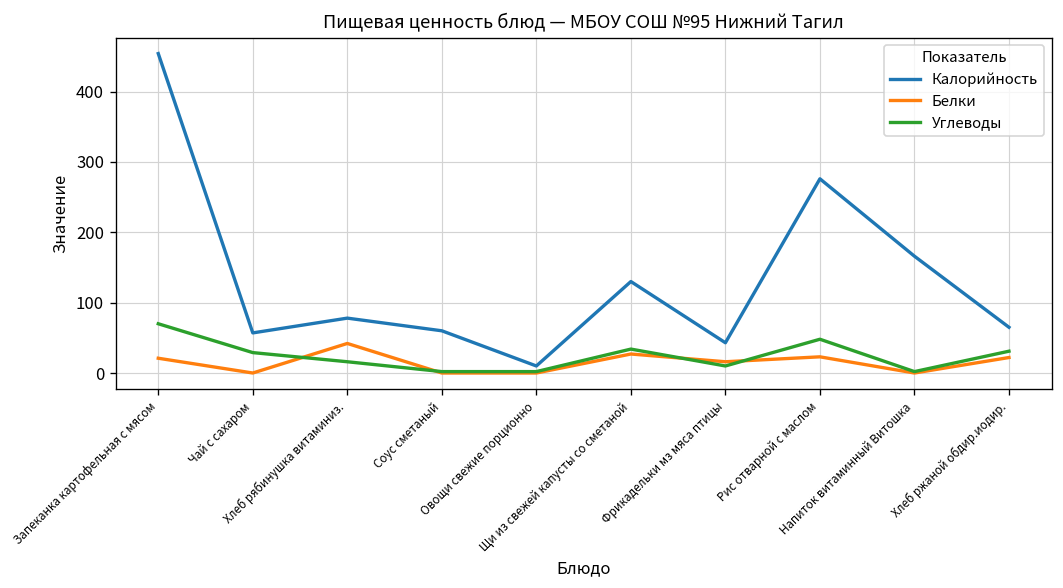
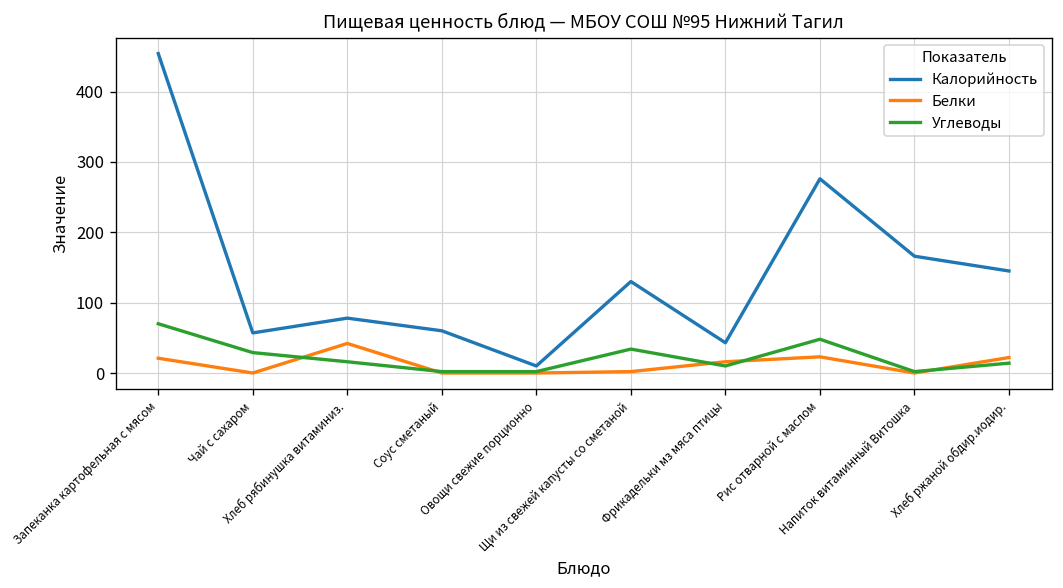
  {
    "Калорийность": {
      "Запеканка картофельная с мясом": 450,
      "Чай с сахаром": 60,
      "Хлеб рябинушка витаминиз.": 80,
      "Соус сметаный": 60,
      "Овощи свежие порционно": 10,
      "Щи из свежей капусты со сметаной": 130,
      "Фрикадельки мз мяса птицы": 40,
      "Рис отварной с маслом": 280,
      "Напиток витаминный Витошка": 170,
-     "Хлеб ржаной обдир.иодир.": 70
+     "Хлеб ржаной обдир.иодир.": 150
    },
    "Белки": {
      "Запеканка картофельная с мясом": 20,
      "Чай с сахаром": 0,
      "Хлеб рябинушка витаминиз.": 40,
-     "Щи из свежей капусты со сметаной": 30,
+     "Щи из свежей капусты со сметаной": 0,
      "Фрикадельки мз мяса птицы": 20,
      "Рис отварной с маслом": 20,
      "Хлеб ржаной обдир.иодир.": 20
    },
    "Углеводы": {
      "Запеканка картофельная с мясом": 70,
      "Чай с сахаром": 30,
      "Хлеб рябинушка витаминиз.": 20,
      "Щи из свежей капусты со сметаной": 30,
      "Фрикадельки мз мяса птицы": 10,
      "Рис отварной с маслом": 50,
-     "Хлеб ржаной обдир.иодир.": 30
+     "Хлеб ржаной обдир.иодир.": 10
    }
  }
